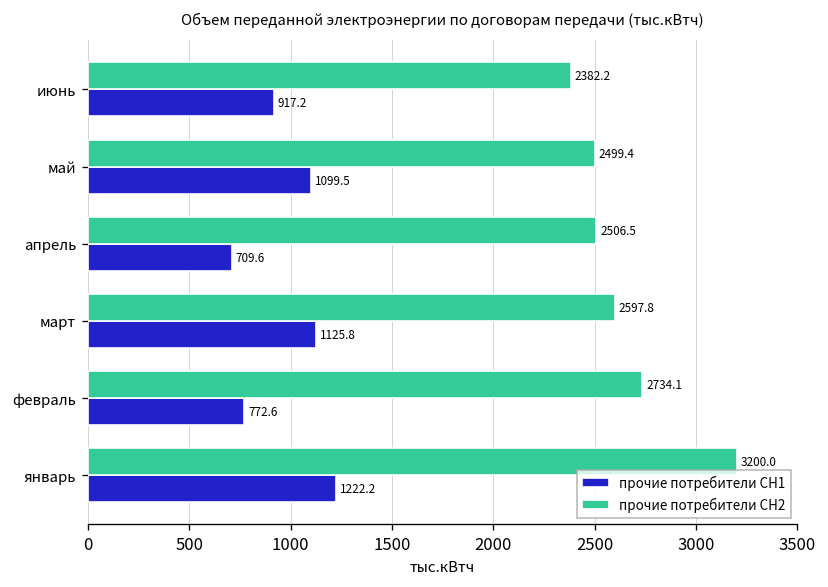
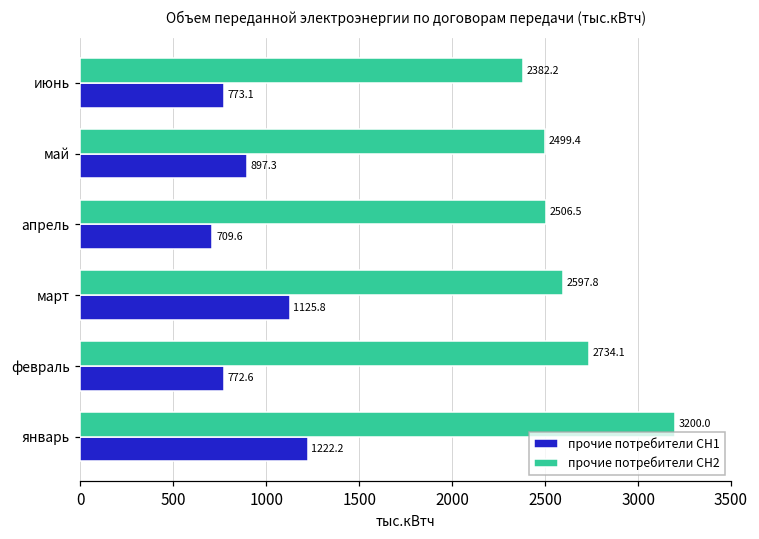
  {
    "прочие потребители СН1": {
-     "июнь": 917.2,
-     "май": 1099.5,
+     "июнь": 773.1,
+     "май": 897.3,
      "апрель": 709.6,
      "март": 1125.8,
      "февраль": 772.6,
      "январь": 1222.2
    },
    "прочие потребители СН2": {
      "июнь": 2382.2,
      "май": 2499.4,
      "апрель": 2506.5,
      "март": 2597.8,
      "февраль": 2734.1,
      "январь": 3200.0
    }
  }
